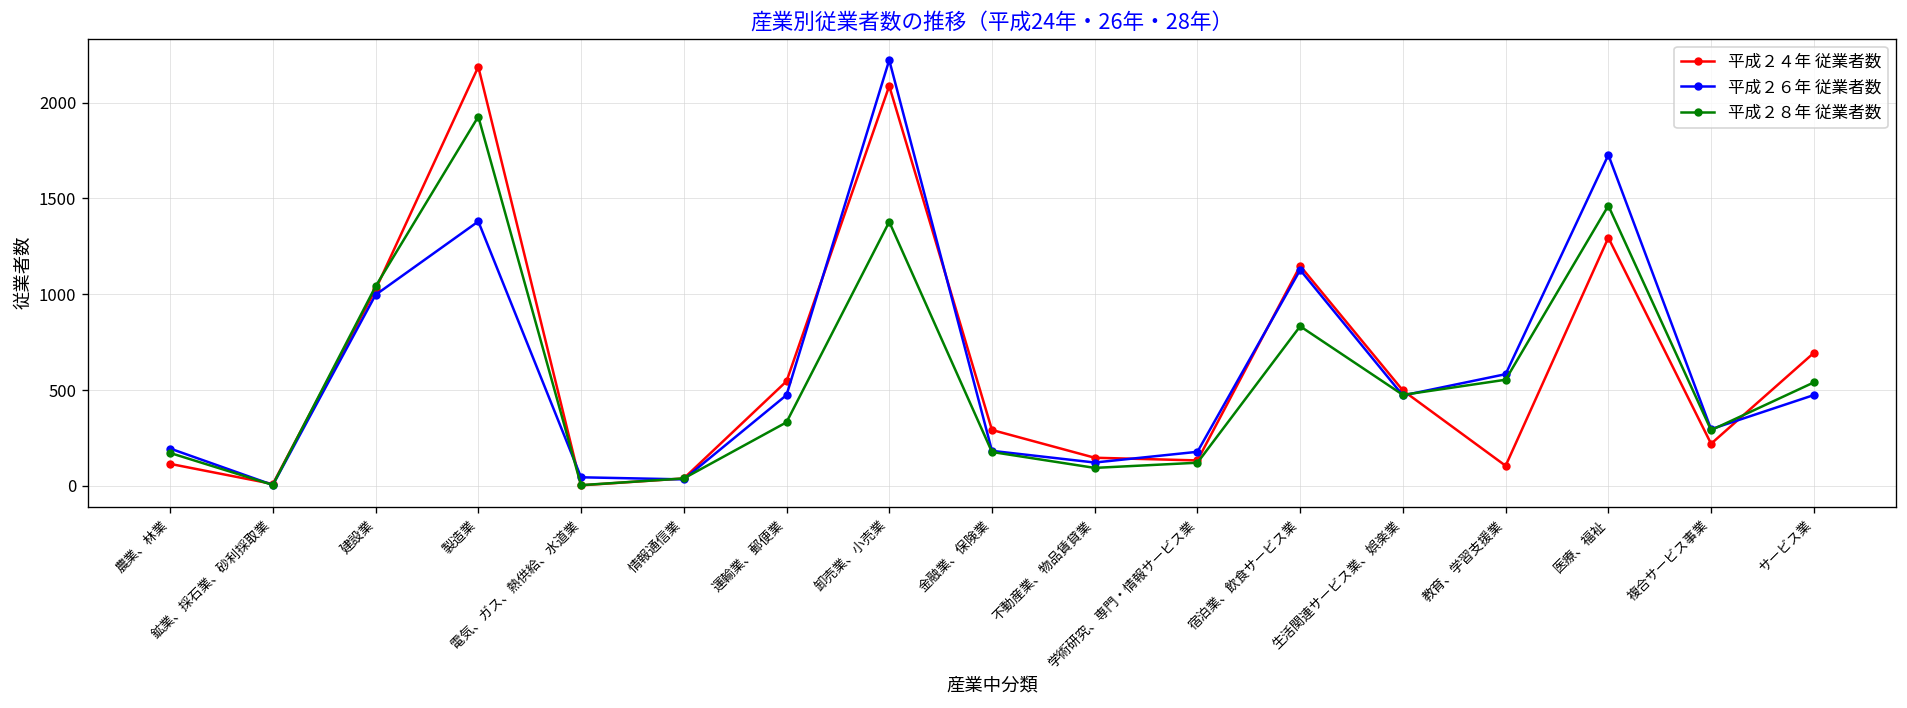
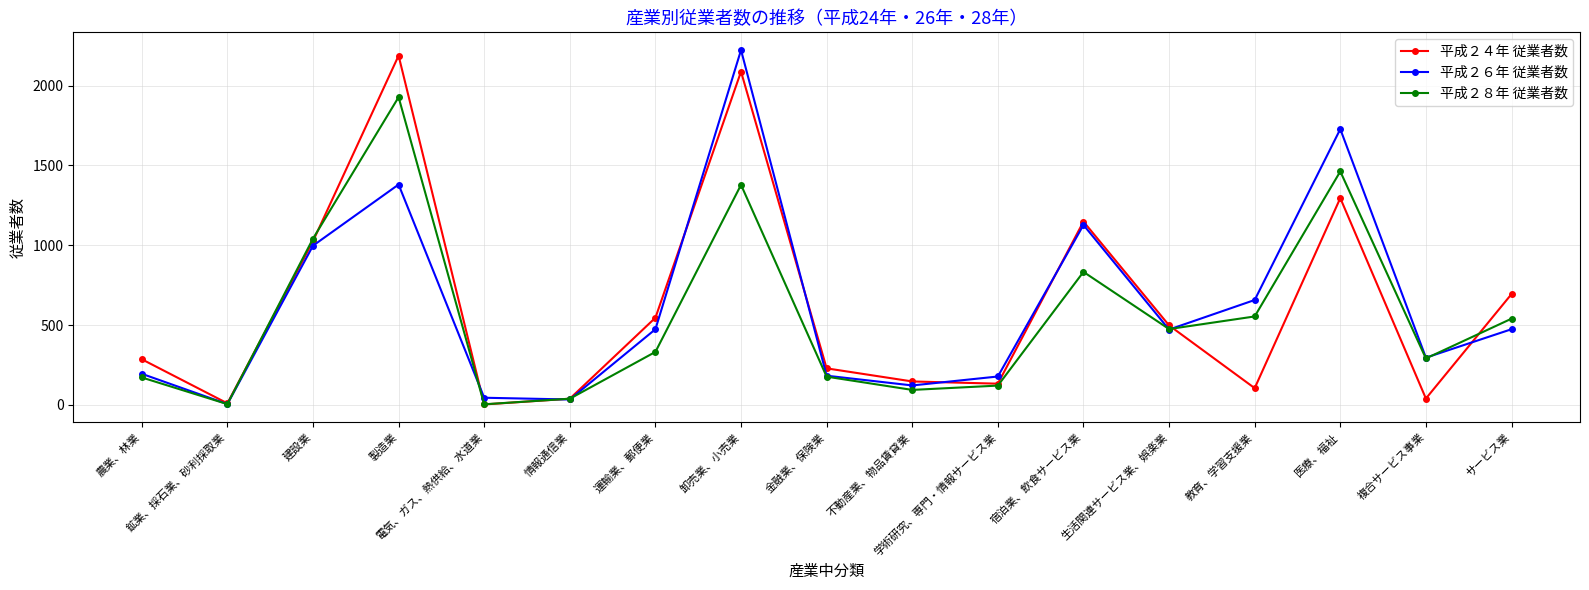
  {
    "平成２４年 従業者数": {
-     "農業、林業": 120,
+     "農業、林業": 290,
      "製造業": 2190,
      "運輸業、郵便業": 550,
      "卸売業、小売業": 2090,
-     "金融業、保険業": 290,
+     "金融業、保険業": 230,
      "不動産業、物品賃貸業": 150,
      "宿泊業、飲食サービス業": 1150,
      "生活関連サービス業、娯楽業": 500,
      "教育、学習支援業": 110,
      "医療、福祉": 1300,
-     "複合サービス事業": 220,
+     "複合サービス事業": 40,
      "サービス業": 690
    },
    "平成２６年 従業者数": {
      "農業、林業": 200,
      "建設業": 1000,
      "製造業": 1380,
      "電気、ガス、熱供給、水道業": 50,
      "運輸業、郵便業": 470,
      "卸売業、小売業": 2220,
      "不動産業、物品賃貸業": 120,
      "学術研究、専門・情報サービス業": 180,
      "宿泊業、飲食サービス業": 1130,
-     "教育、学習支援業": 580,
+     "教育、学習支援業": 660,
      "医療、福祉": 1730,
      "サービス業": 470
    },
    "平成２８年 従業者数": {
      "農業、林業": 170,
      "製造業": 1930,
      "運輸業、郵便業": 330,
      "卸売業、小売業": 1380,
      "不動産業、物品賃貸業": 90,
      "宿泊業、飲食サービス業": 830,
      "教育、学習支援業": 550,
      "医療、福祉": 1460,
      "サービス業": 540
    }
  }
